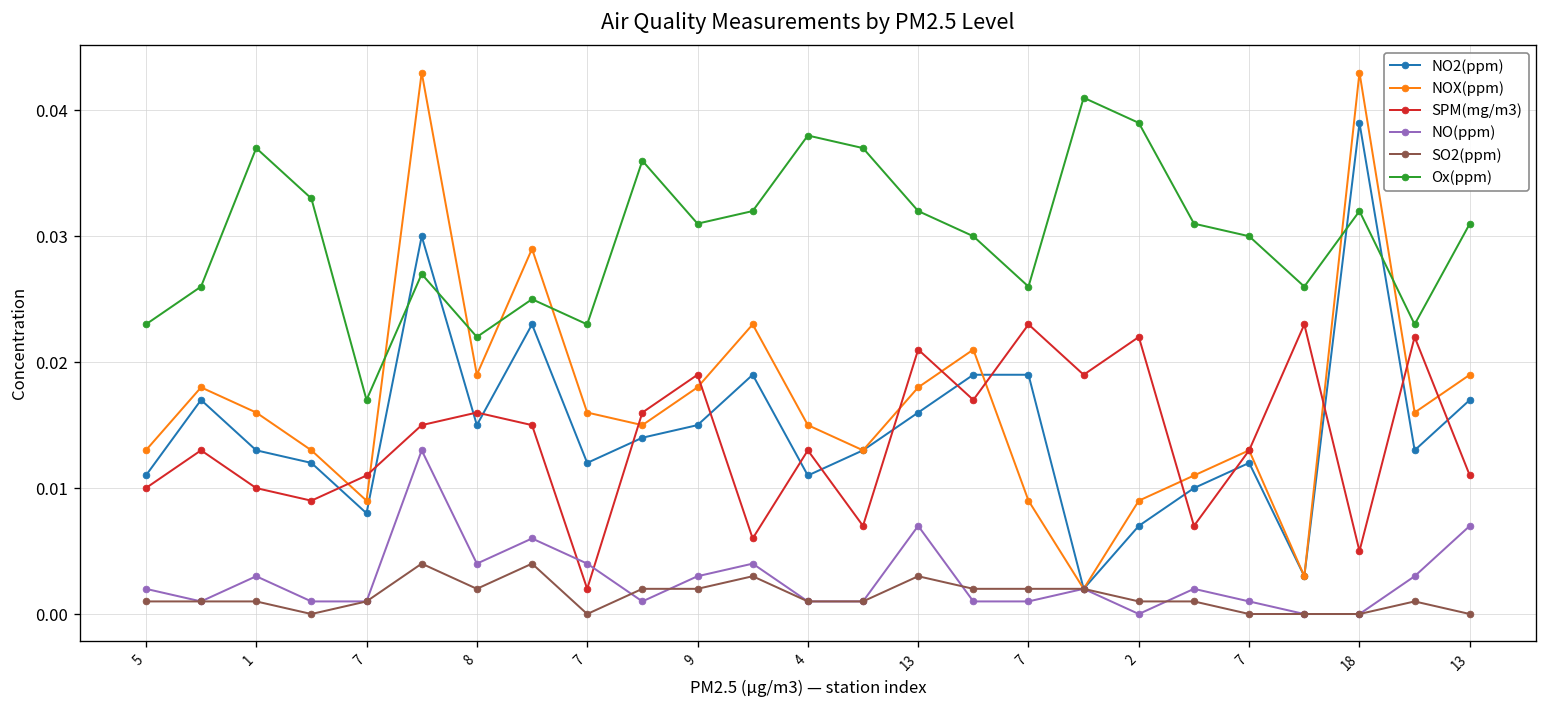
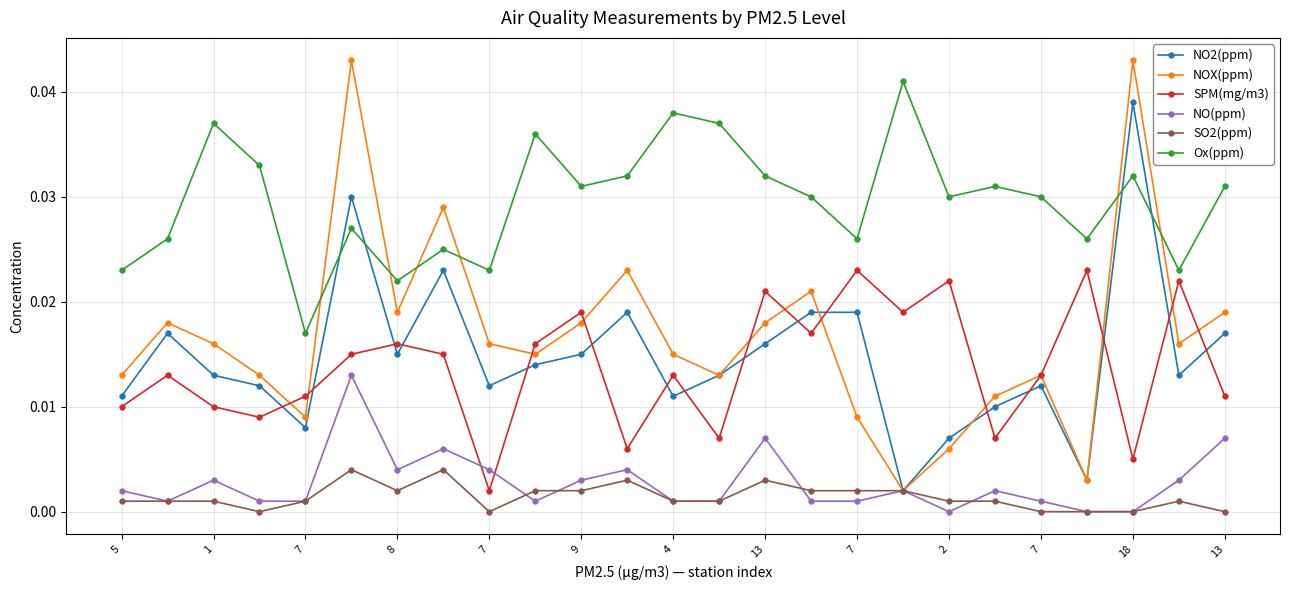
  {
    "NO2(ppm)": {
      "8": 0.015,
      "4": 0.011,
      "2": 0.007,
      "18": 0.039
    },
    "NOX(ppm)": {
      "8": 0.019,
      "4": 0.015,
-     "2": 0.009,
+     "2": 0.006,
      "18": 0.043
    },
    "SPM(mg/m3)": {
      "8": 0.016,
      "4": 0.013,
      "2": 0.022,
      "18": 0.005
    },
    "NO(ppm)": {
      "8": 0.004,
      "2": 0.000
    },
    "SO2(ppm)": {
      "8": 0.002,
      "2": 0.001
    },
    "Ox(ppm)": {
      "8": 0.022,
      "4": 0.038,
-     "2": 0.039,
+     "2": 0.030,
      "18": 0.032
    }
  }
